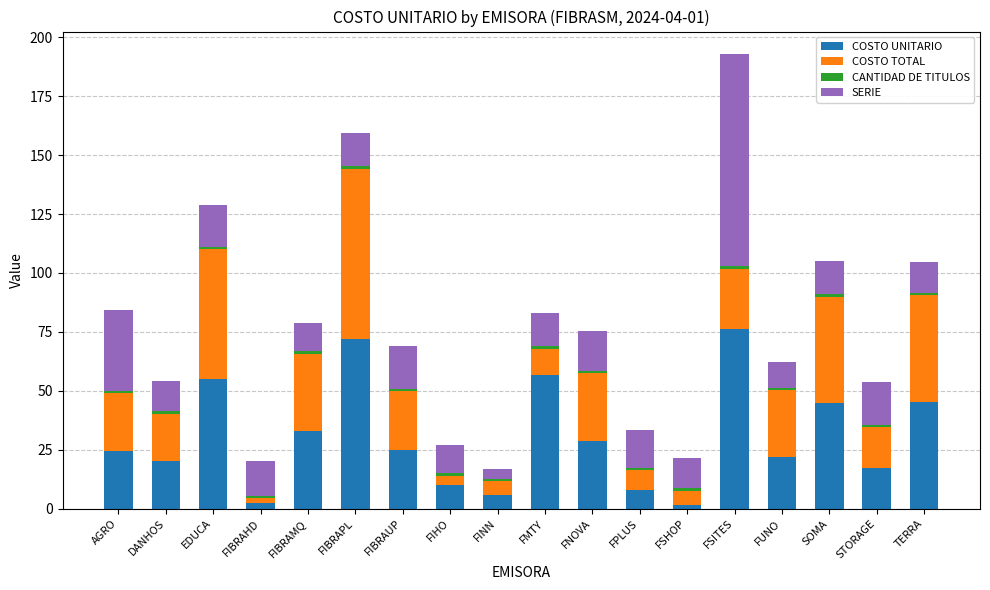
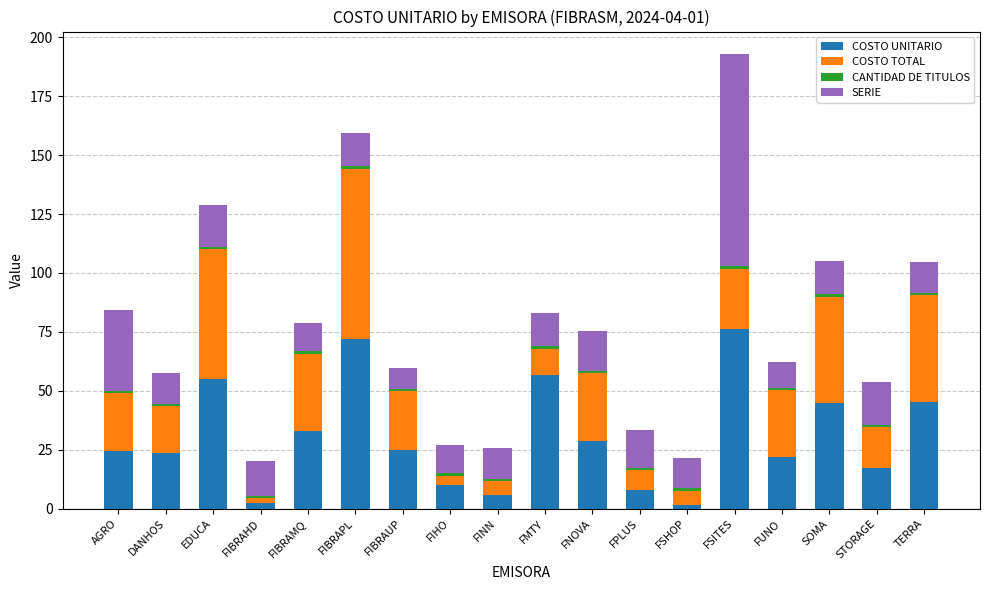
  {
    "COSTO UNITARIO": {
      "AGRO": 25,
-     "DANHOS": 20,
+     "DANHOS": 23,
      "EDUCA": 55,
      "FIBRAHD": 2,
      "FIBRAMQ": 33,
      "FIBRAPL": 72,
      "FIBRAUP": 25,
      "FIHO": 10,
      "FINN": 6,
      "FMTY": 57,
      "FNOVA": 29,
      "FPLUS": 8,
      "FSHOP": 1,
      "FSITES": 76,
      "FUNO": 22,
      "SOMA": 45,
      "STORAGE": 17,
      "TERRA": 45
    },
    "COSTO TOTAL": {
      "AGRO": 25,
      "DANHOS": 20,
      "EDUCA": 55,
      "FIBRAHD": 2,
      "FIBRAMQ": 33,
      "FIBRAPL": 72,
      "FIBRAUP": 25,
      "FIHO": 4,
      "FINN": 6,
      "FMTY": 11,
      "FNOVA": 29,
      "FPLUS": 8,
      "FSHOP": 6,
      "FSITES": 26,
      "FUNO": 28,
      "SOMA": 45,
      "STORAGE": 17,
      "TERRA": 45
    },
    "SERIE": {
      "AGRO": 34,
      "DANHOS": 13,
      "EDUCA": 18,
      "FIBRAHD": 15,
      "FIBRAMQ": 12,
      "FIBRAPL": 14,
-     "FIBRAUP": 18,
+     "FIBRAUP": 9,
      "FIHO": 12,
-     "FINN": 4,
+     "FINN": 13,
      "FMTY": 14,
      "FNOVA": 17,
      "FPLUS": 16,
      "FSHOP": 13,
      "FSITES": 90,
      "FUNO": 11,
      "SOMA": 14,
      "STORAGE": 18,
      "TERRA": 13
    }
  }
